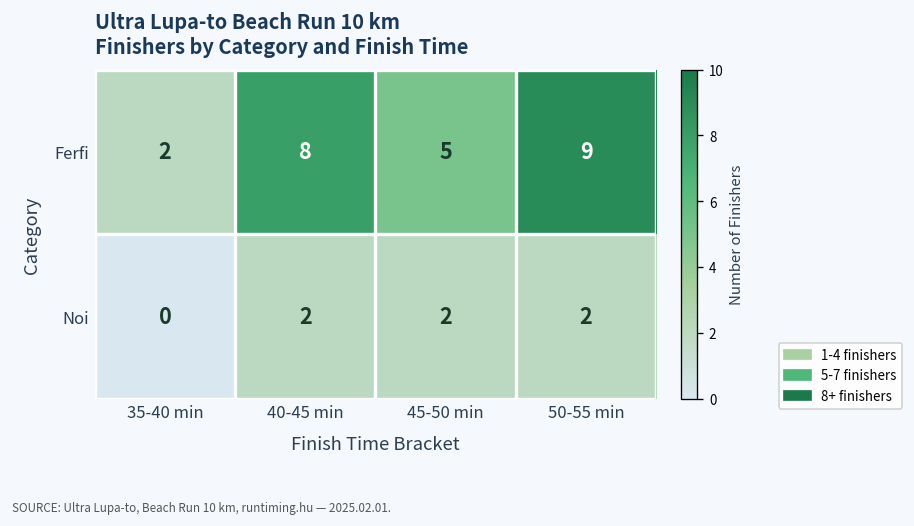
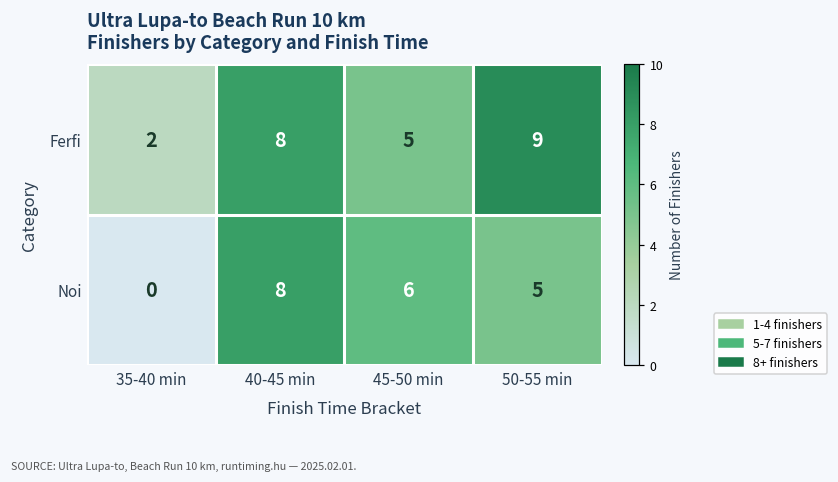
  {
    "Ferfi": {
      "35-40 min": 2,
      "40-45 min": 8,
      "45-50 min": 5,
      "50-55 min": 9
    },
    "Noi": {
      "35-40 min": 0,
-     "40-45 min": 2,
-     "45-50 min": 2,
-     "50-55 min": 2
+     "40-45 min": 8,
+     "45-50 min": 6,
+     "50-55 min": 5
    }
  }
